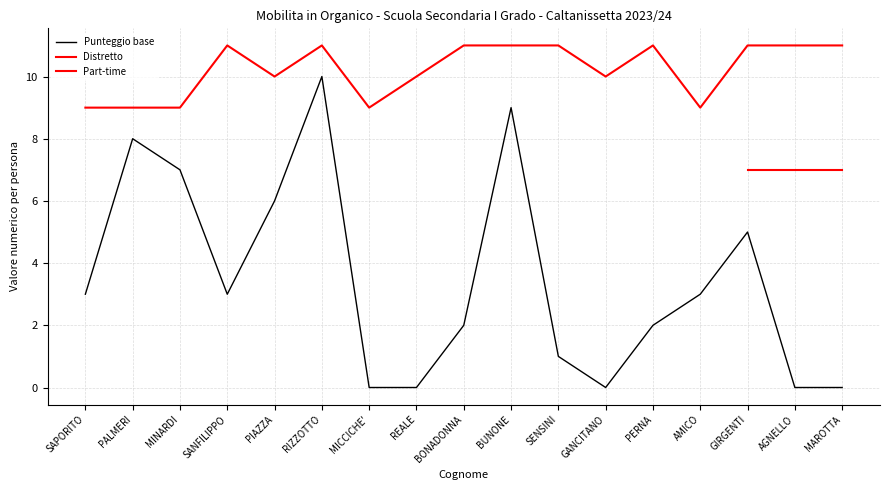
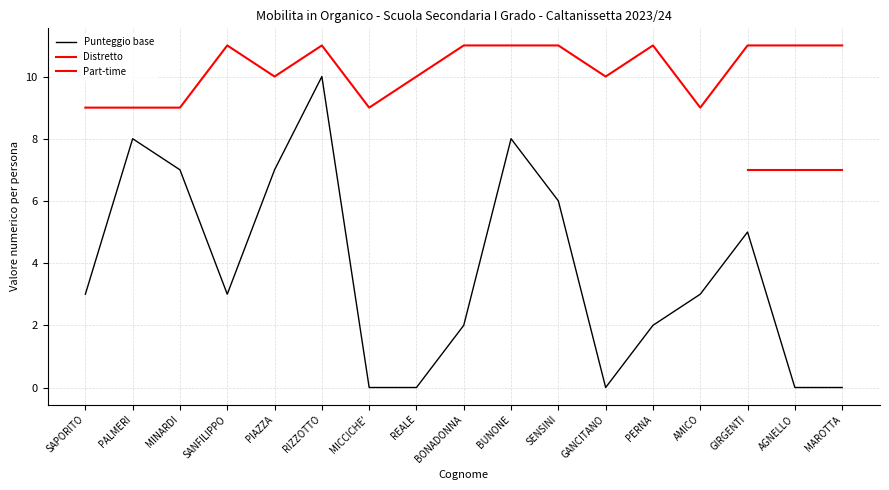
  {
    "Punteggio base": {
      "SAPORITO": 3,
      "PALMERI": 8,
      "MINARDI": 7,
      "SANFILIPPO": 3,
-     "PIAZZA": 6,
+     "PIAZZA": 7,
      "RIZZOTTO": 10,
      "MICCICHE'": 0,
      "REALE": 0,
      "BONADONNA": 2,
-     "BUNONE": 9,
-     "SENSINI": 1,
+     "BUNONE": 8,
+     "SENSINI": 6,
      "GANCITANO": 0,
      "PERNA": 2,
      "AMICO": 3,
      "GIRGENTI": 5,
      "AGNELLO": 0,
      "MAROTTA": 0
    }
  }
